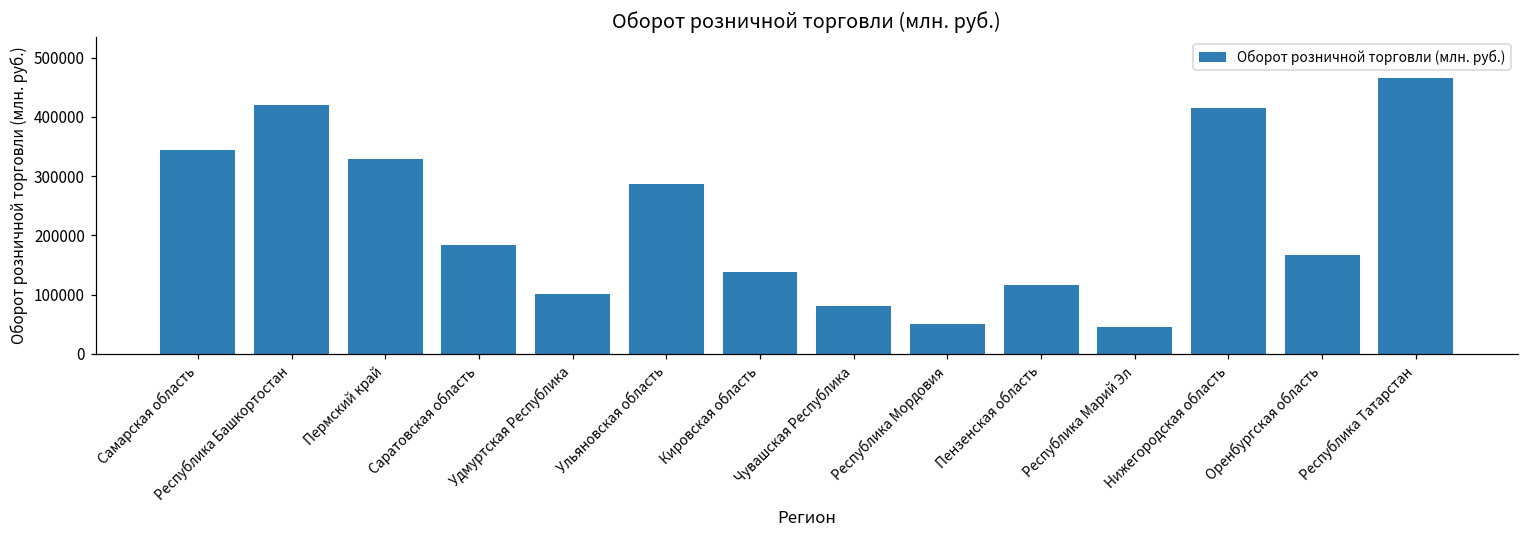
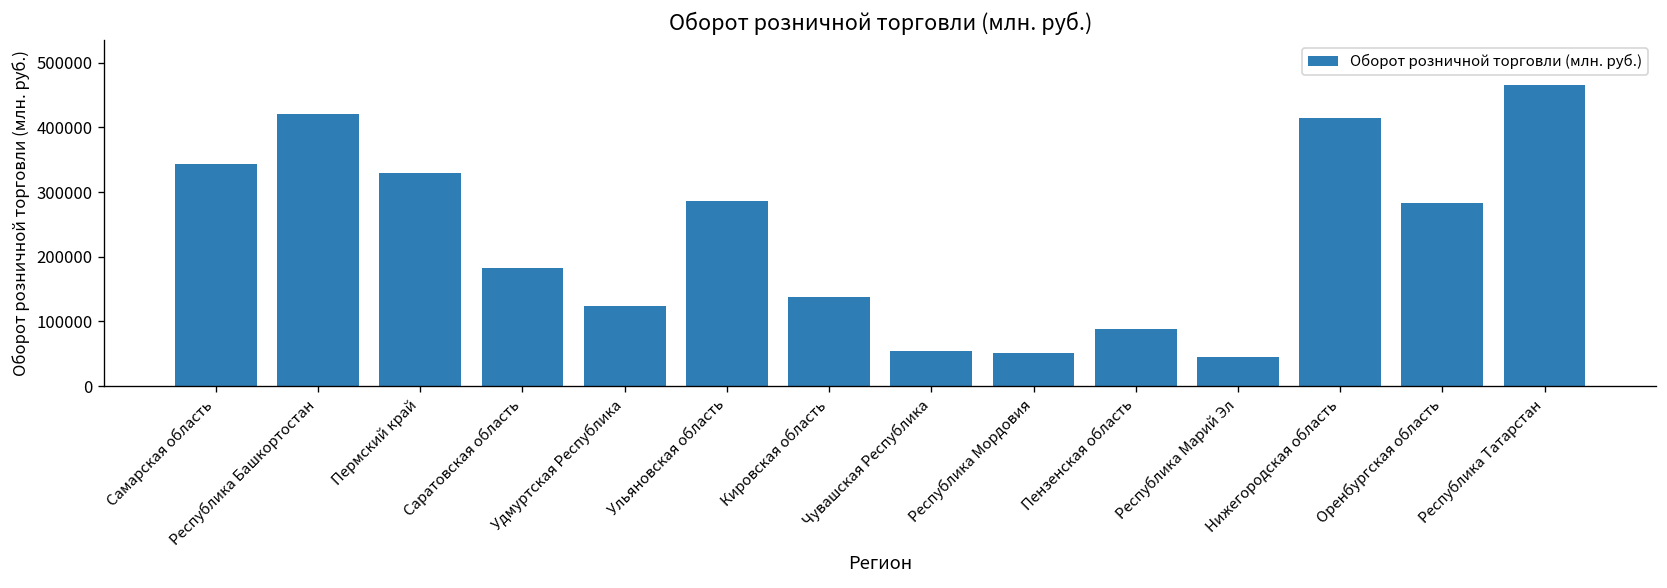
  {
    "Самарская область": 340000,
    "Республика Башкортостан": 420000,
    "Пермский край": 330000,
    "Саратовская область": 180000,
-   "Удмуртская Республика": 100000,
+   "Удмуртская Республика": 120000,
    "Ульяновская область": 290000,
    "Кировская область": 140000,
-   "Чувашская Республика": 80000,
+   "Чувашская Республика": 50000,
    "Республика Мордовия": 50000,
-   "Пензенская область": 120000,
+   "Пензенская область": 90000,
    "Республика Марий Эл": 50000,
    "Нижегородская область": 410000,
-   "Оренбургская область": 170000,
+   "Оренбургская область": 280000,
    "Республика Татарстан": 470000
  }
